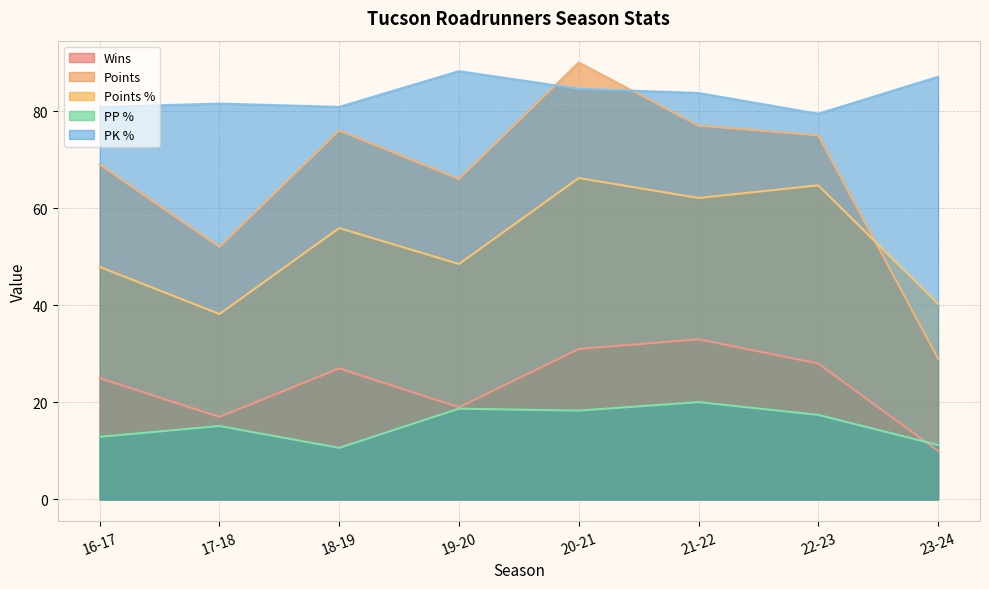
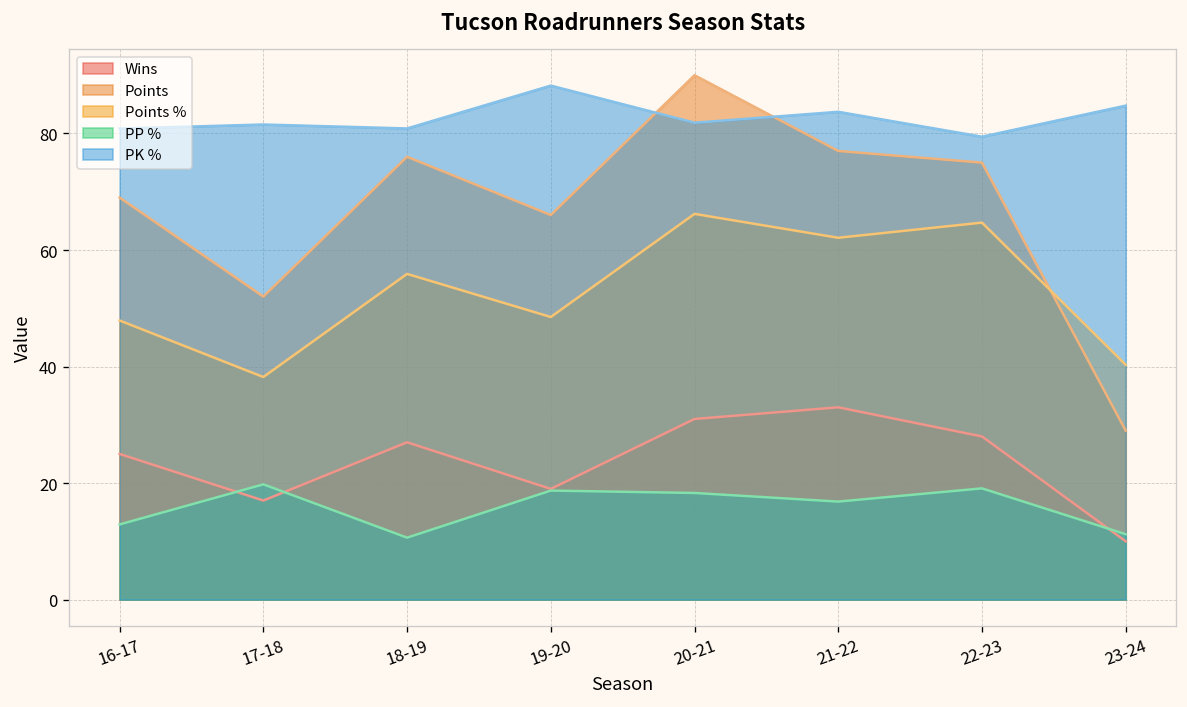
  {
    "PP %": {
      "16-17": 13,
-     "17-18": 15,
+     "17-18": 20,
      "18-19": 11,
      "20-21": 18,
-     "21-22": 20,
-     "22-23": 17,
+     "21-22": 17,
+     "22-23": 19,
      "23-24": 11
    },
    "PK %": {
      "17-18": 82,
      "18-19": 81,
      "19-20": 88,
-     "20-21": 85,
+     "20-21": 82,
      "21-22": 84,
      "22-23": 79,
-     "23-24": 87
+     "23-24": 85
    }
  }
